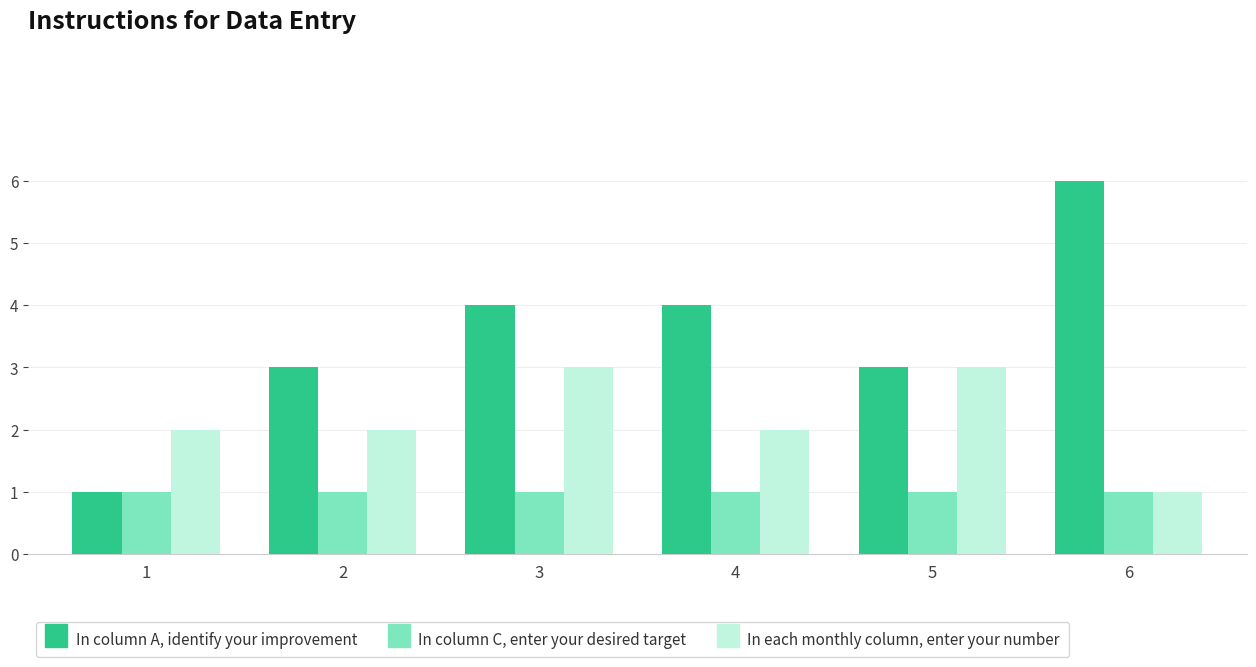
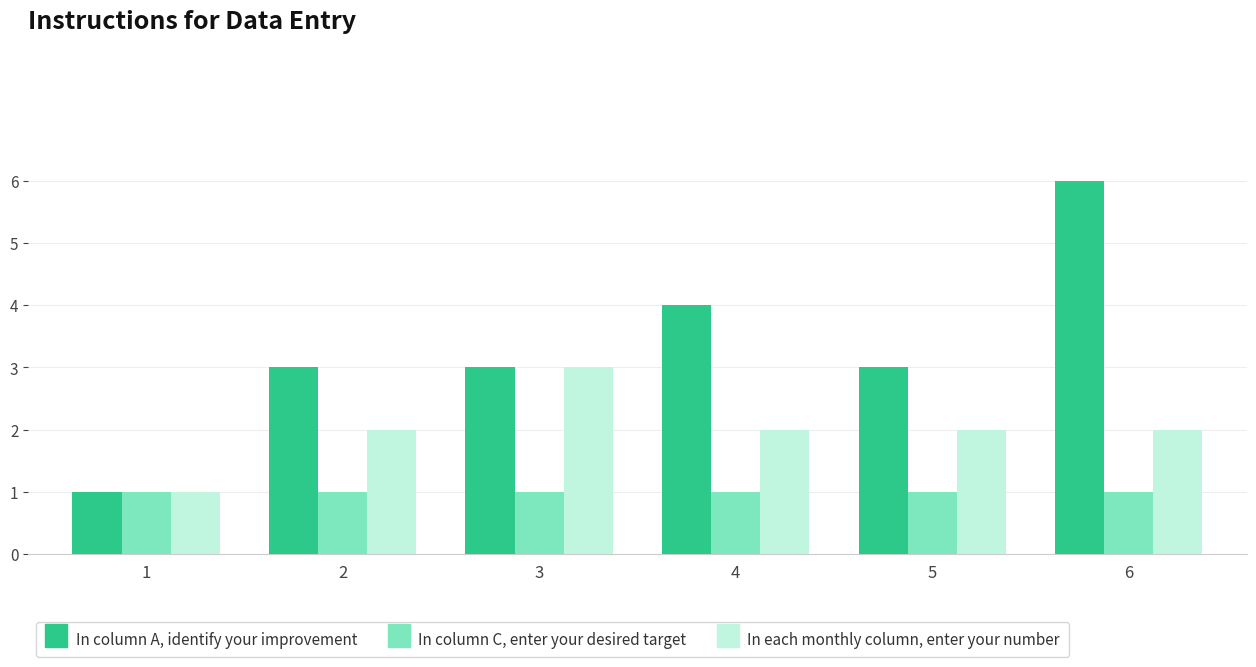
  {
    "In column A, identify your improvement": {
      "1": 1,
      "2": 3,
-     "3": 4,
+     "3": 3,
      "4": 4,
      "5": 3,
      "6": 6
    },
    "In column C, enter your desired target": {
      "1": 1,
      "2": 1,
      "3": 1,
      "4": 1,
      "5": 1,
      "6": 1
    },
    "In each monthly column, enter your number": {
-     "1": 2,
+     "1": 1,
      "2": 2,
      "3": 3,
      "4": 2,
-     "5": 3,
-     "6": 1
+     "5": 2,
+     "6": 2
    }
  }
